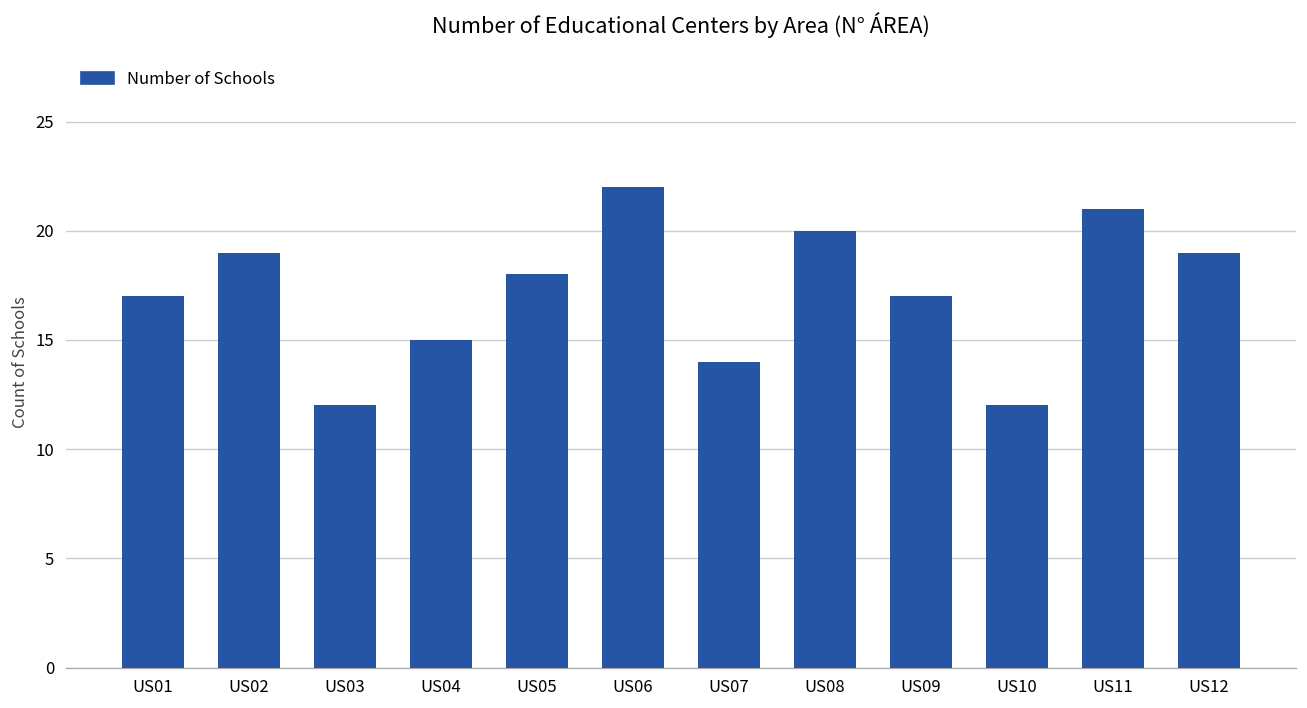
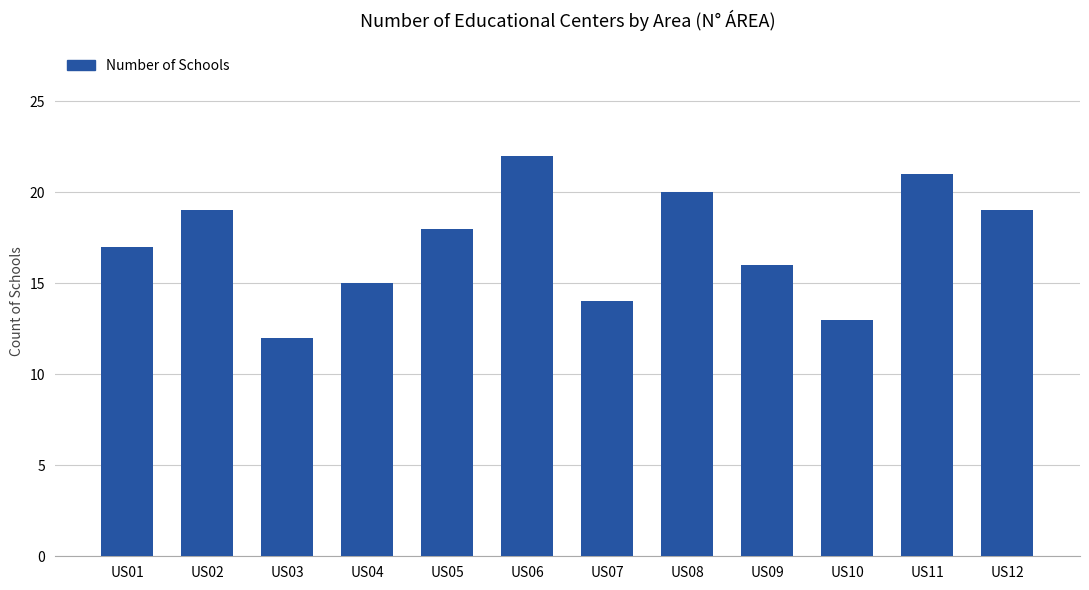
  {
    "US01": 17,
    "US02": 19,
    "US03": 12,
    "US04": 15,
    "US05": 18,
    "US06": 22,
    "US07": 14,
    "US08": 20,
-   "US09": 17,
-   "US10": 12,
+   "US09": 16,
+   "US10": 13,
    "US11": 21,
    "US12": 19
  }
